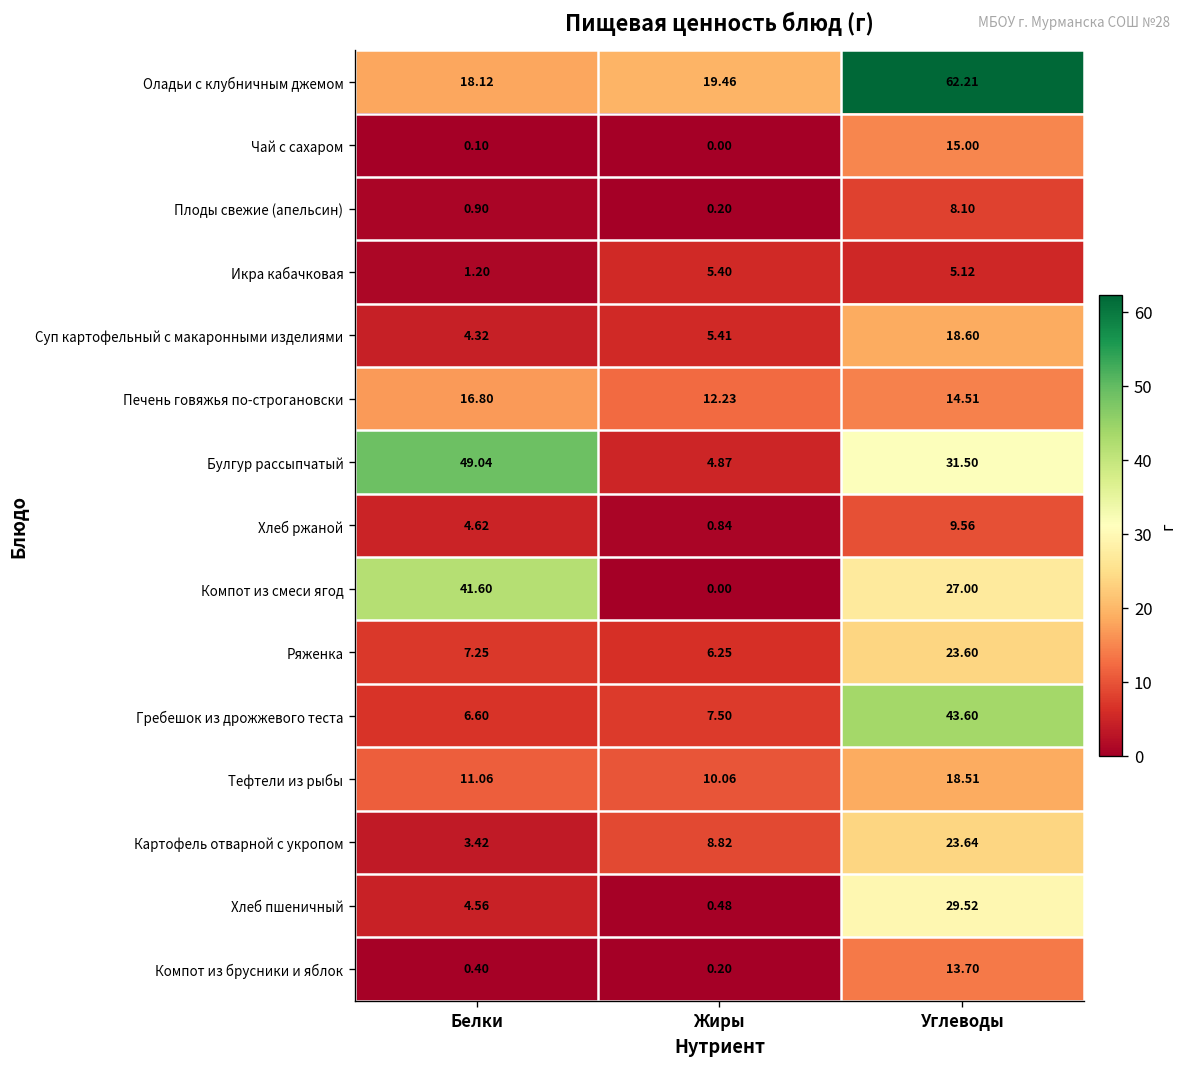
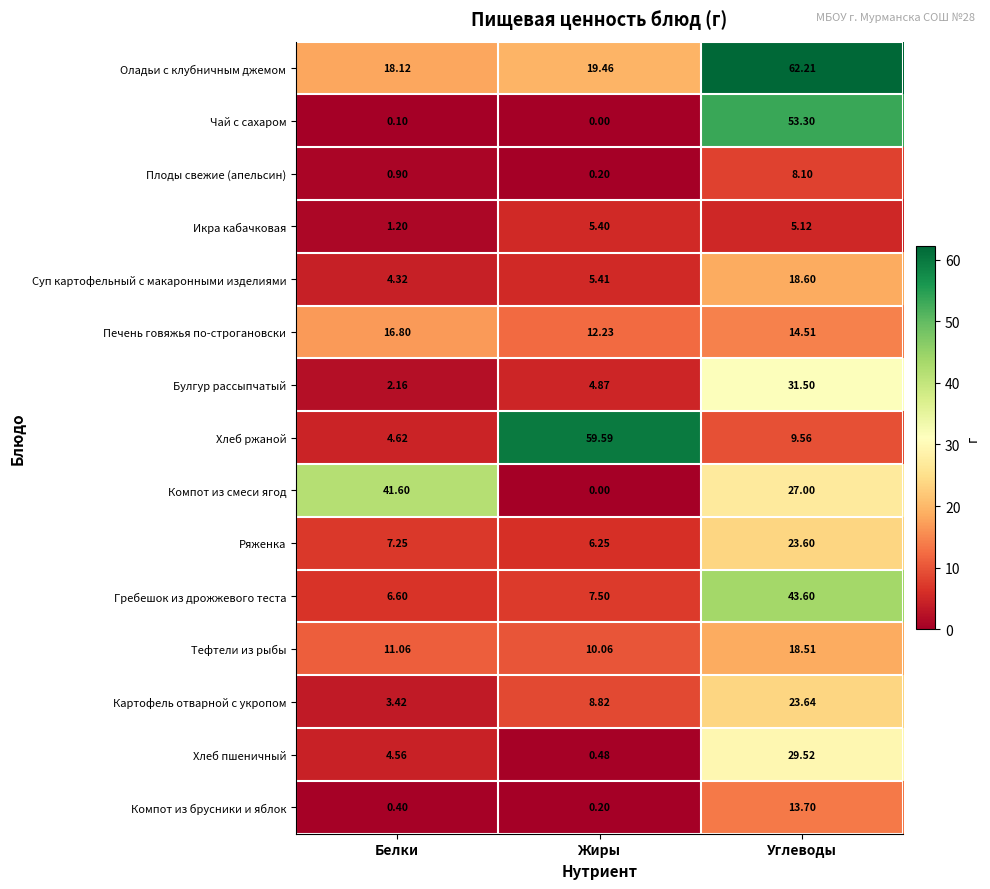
  {
    "Оладьи с клубничным джемом": {
      "Белки": 18.12,
      "Жиры": 19.46,
      "Углеводы": 62.21
    },
    "Чай с сахаром": {
      "Белки": 0.10,
      "Жиры": 0.00,
-     "Углеводы": 15.00
+     "Углеводы": 53.30
    },
    "Плоды свежие (апельсин)": {
      "Белки": 0.90,
      "Жиры": 0.20,
      "Углеводы": 8.10
    },
    "Икра кабачковая": {
      "Белки": 1.20,
      "Жиры": 5.40,
      "Углеводы": 5.12
    },
    "Суп картофельный с макаронными изделиями": {
      "Белки": 4.32,
      "Жиры": 5.41,
      "Углеводы": 18.60
    },
    "Печень говяжья по-строгановски": {
      "Белки": 16.80,
      "Жиры": 12.23,
      "Углеводы": 14.51
    },
    "Булгур рассыпчатый": {
-     "Белки": 49.04,
+     "Белки": 2.16,
      "Жиры": 4.87,
      "Углеводы": 31.50
    },
    "Хлеб ржаной": {
      "Белки": 4.62,
-     "Жиры": 0.84,
+     "Жиры": 59.59,
      "Углеводы": 9.56
    },
    "Компот из смеси ягод": {
      "Белки": 41.60,
      "Жиры": 0.00,
      "Углеводы": 27.00
    },
    "Ряженка": {
      "Белки": 7.25,
      "Жиры": 6.25,
      "Углеводы": 23.60
    },
    "Гребешок из дрожжевого теста": {
      "Белки": 6.60,
      "Жиры": 7.50,
      "Углеводы": 43.60
    },
    "Тефтели из рыбы": {
      "Белки": 11.06,
      "Жиры": 10.06,
      "Углеводы": 18.51
    },
    "Картофель отварной с укропом": {
      "Белки": 3.42,
      "Жиры": 8.82,
      "Углеводы": 23.64
    },
    "Хлеб пшеничный": {
      "Белки": 4.56,
      "Жиры": 0.48,
      "Углеводы": 29.52
    },
    "Компот из брусники и яблок": {
      "Белки": 0.40,
      "Жиры": 0.20,
      "Углеводы": 13.70
    }
  }
